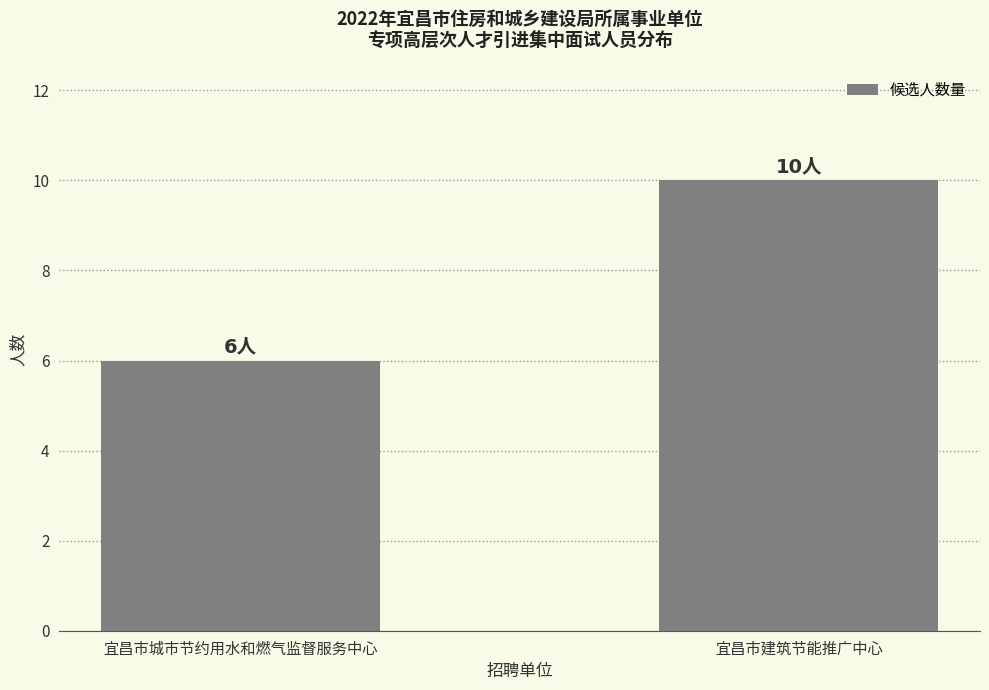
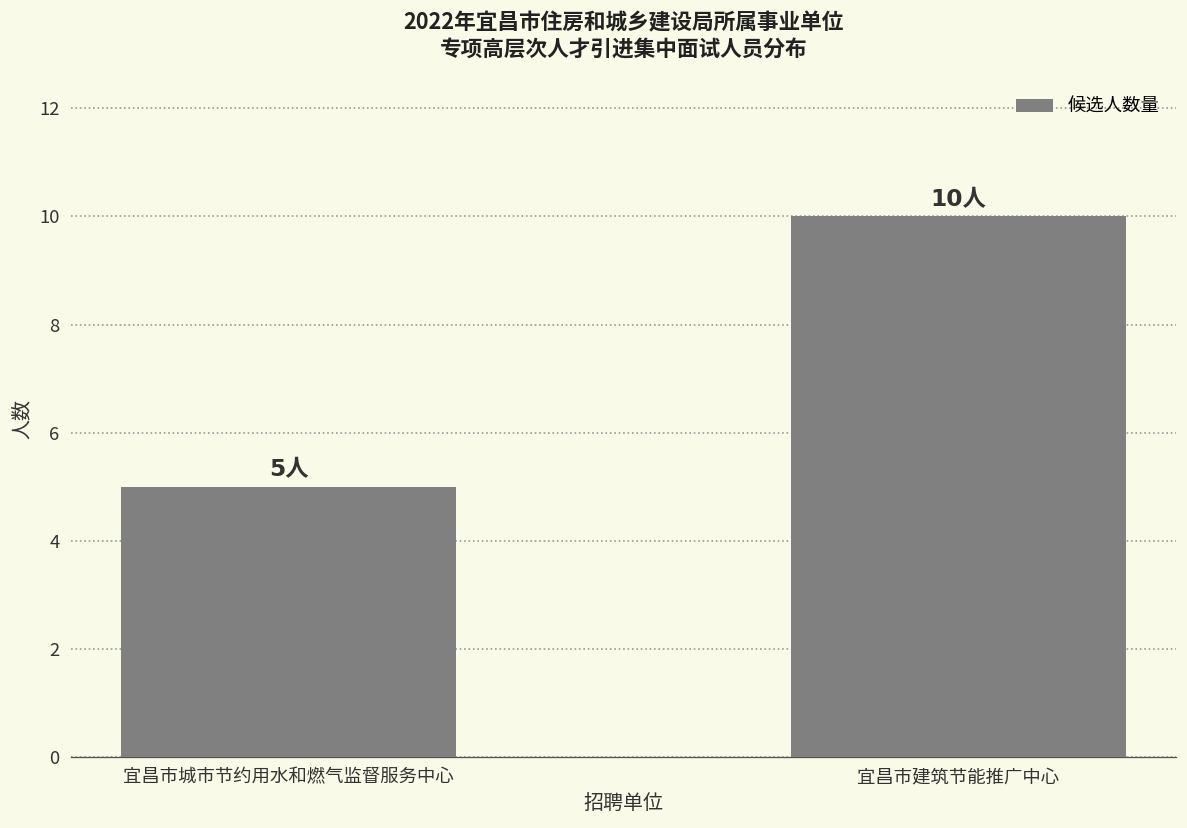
  {
-   "宜昌市城市节约用水和燃气监督服务中心": "6人",
+   "宜昌市城市节约用水和燃气监督服务中心": "5人",
    "宜昌市建筑节能推广中心": "10人"
  }
